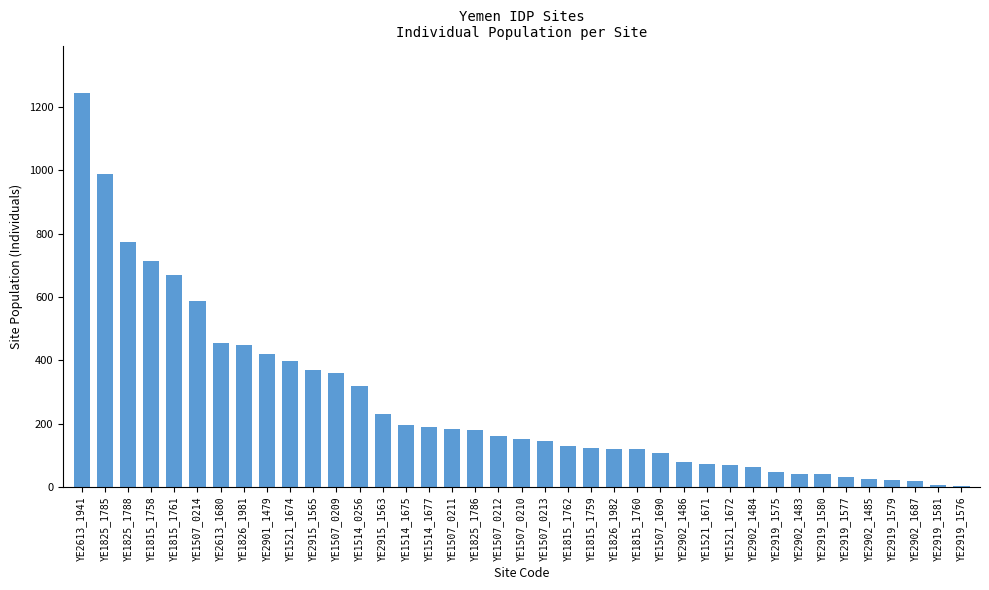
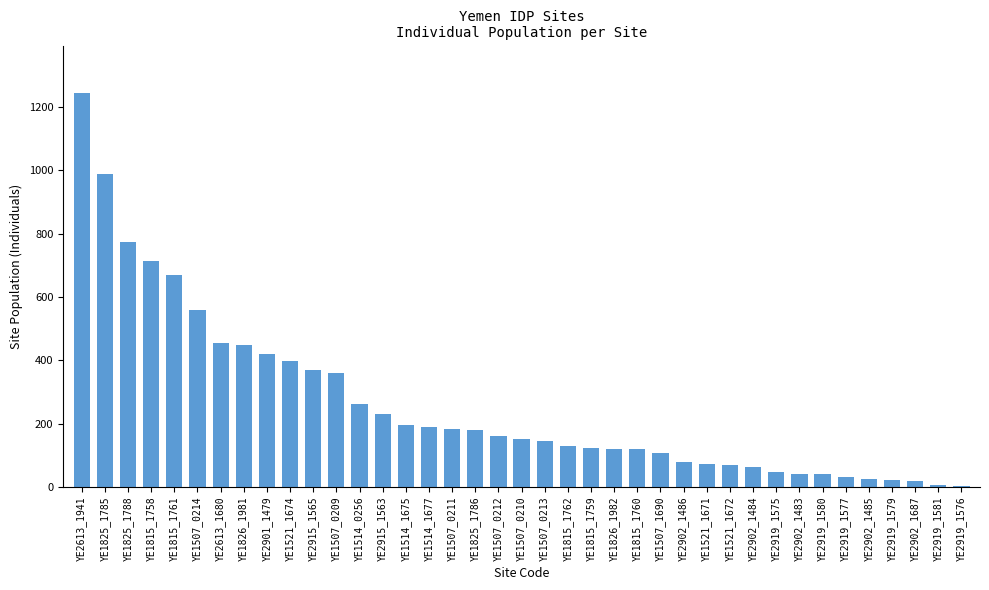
  {
    "YE2613_1941": 1250,
    "YE1825_1785": 990,
    "YE1825_1788": 770,
    "YE1815_1758": 710,
    "YE1815_1761": 670,
-   "YE1507_0214": 590,
+   "YE1507_0214": 560,
    "YE2613_1680": 460,
    "YE1826_1981": 450,
    "YE2901_1479": 420,
    "YE1521_1674": 400,
    "YE2915_1565": 370,
    "YE1507_0209": 360,
-   "YE1514_0256": 320,
+   "YE1514_0256": 260,
    "YE2915_1563": 230,
    "YE1514_1675": 200,
    "YE1514_1677": 190,
    "YE1507_0211": 190,
    "YE1825_1786": 180,
    "YE1507_0212": 160,
    "YE1507_0210": 150,
    "YE1507_0213": 150,
    "YE1815_1762": 130,
    "YE1815_1759": 130,
    "YE1826_1982": 120,
    "YE1815_1760": 120,
    "YE1507_1690": 110,
    "YE2902_1486": 80,
    "YE1521_1671": 70,
    "YE1521_1672": 70,
    "YE2902_1484": 70,
    "YE2919_1575": 50,
    "YE2902_1483": 40,
    "YE2919_1580": 40,
    "YE2919_1577": 30,
    "YE2902_1485": 30,
    "YE2919_1579": 20,
    "YE2902_1687": 20
  }
